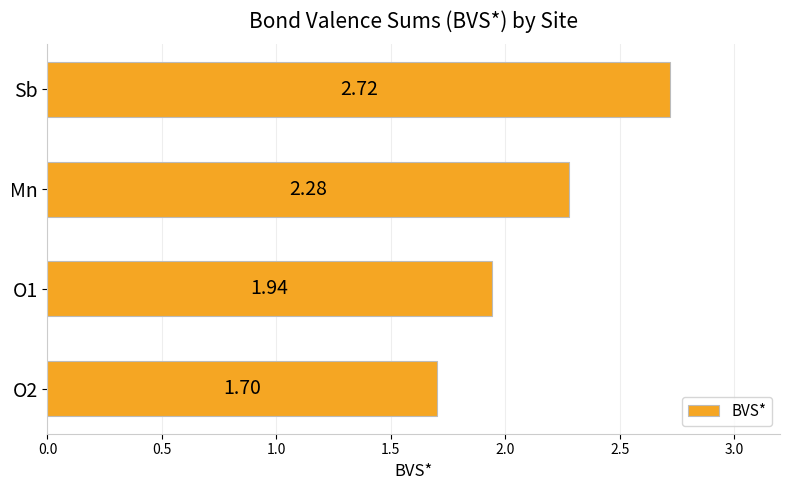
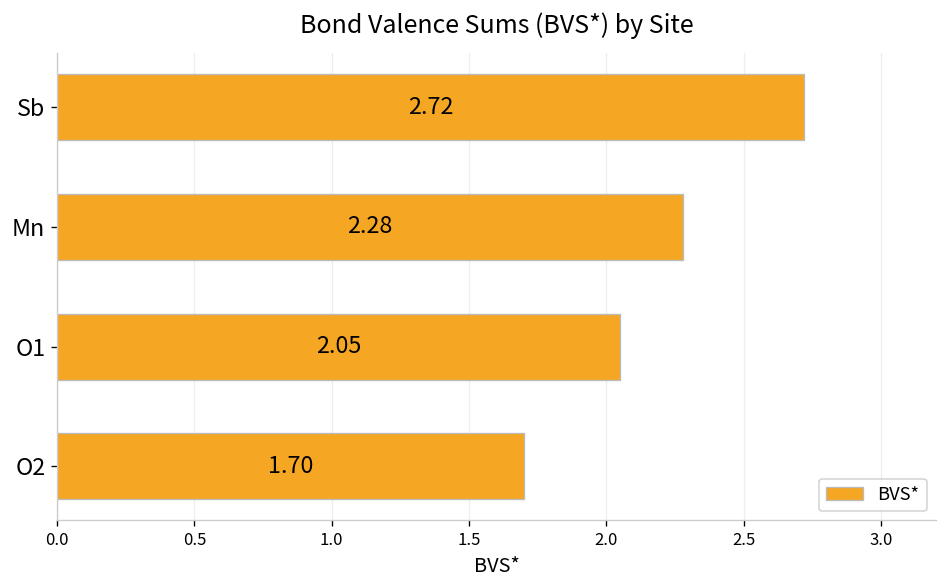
  {
    "Sb": 2.72,
    "Mn": 2.28,
-   "O1": 1.94,
+   "O1": 2.05,
    "O2": 1.70
  }
